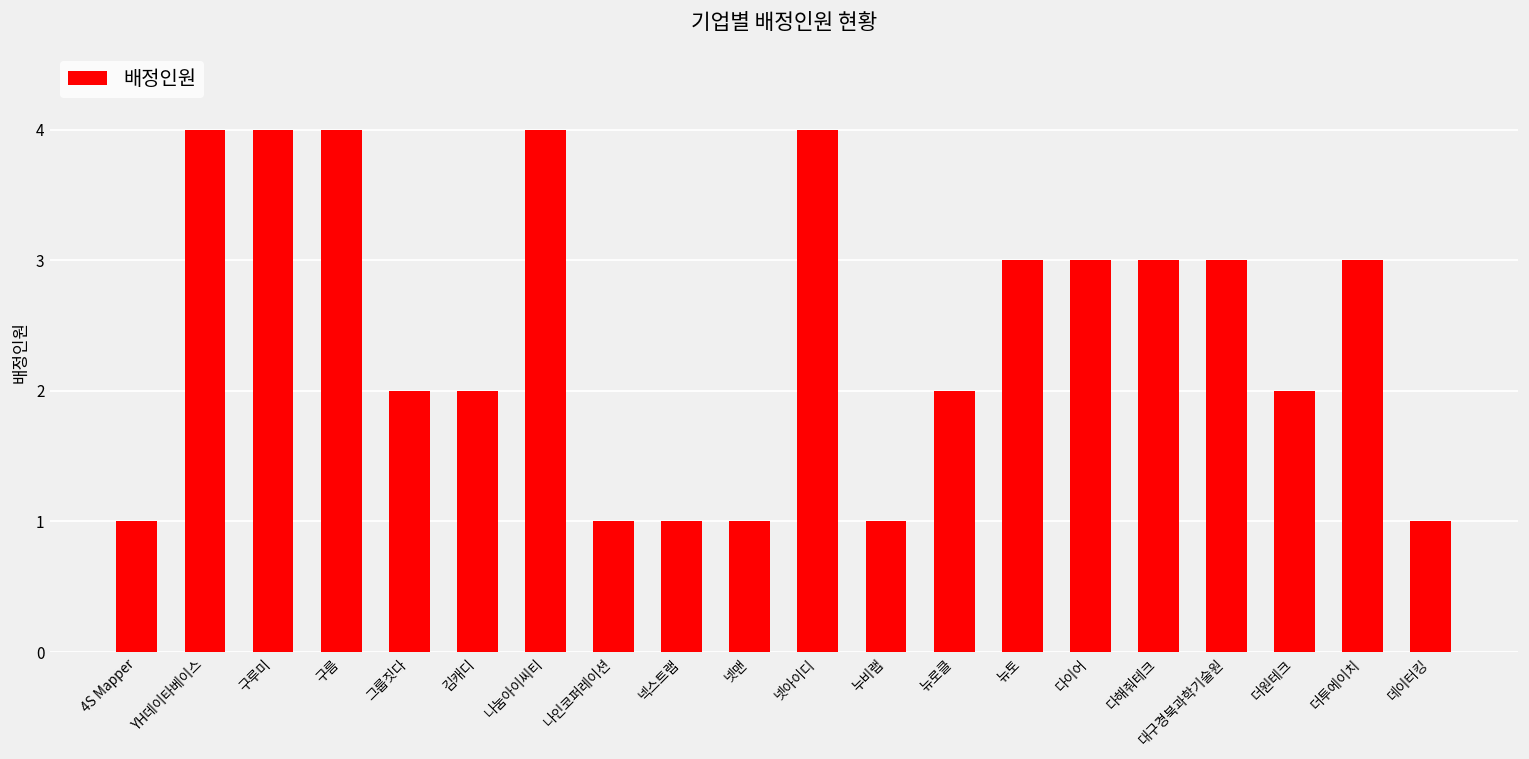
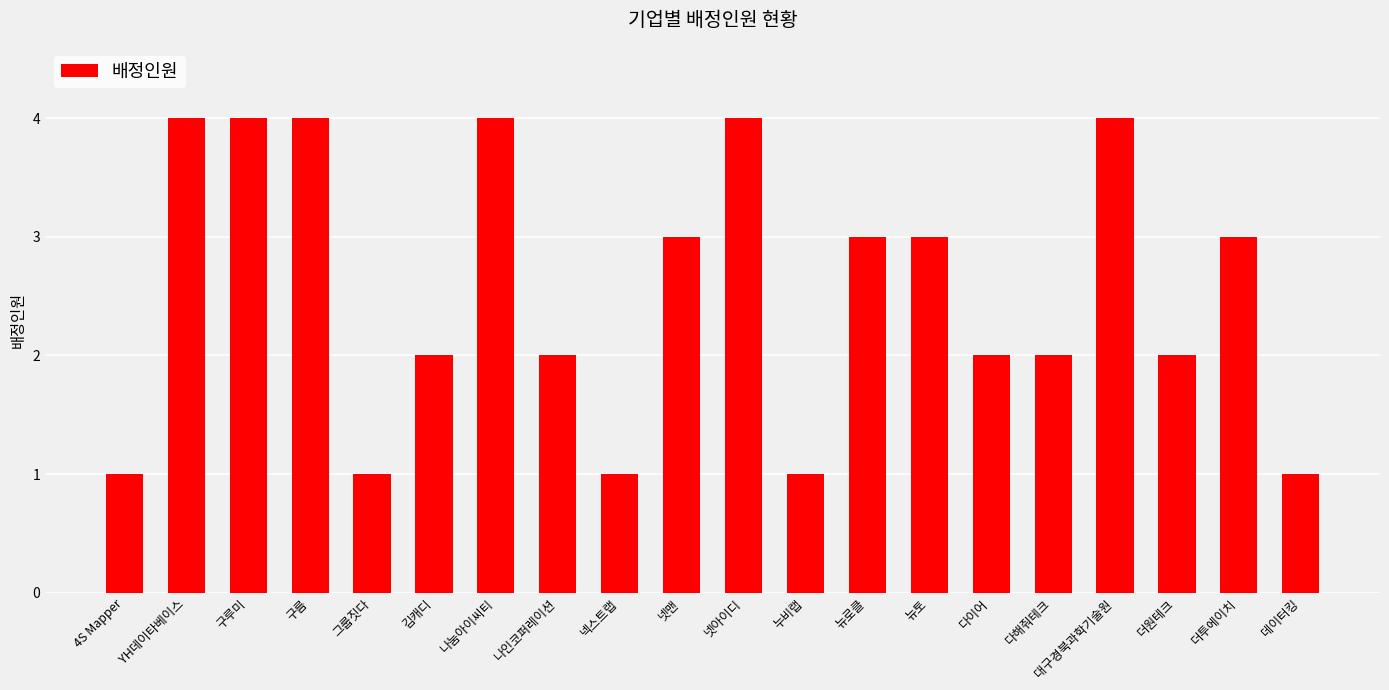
  {
    "4S Mapper": 1,
    "YH데이타베이스": 4,
    "구루미": 4,
    "구름": 4,
-   "그룹짓다": 2,
+   "그룹짓다": 1,
    "김캐디": 2,
    "나눔아이씨티": 4,
-   "나인코퍼레이션": 1,
+   "나인코퍼레이션": 2,
    "넥스트랩": 1,
-   "넷맨": 1,
+   "넷맨": 3,
    "넷아이디": 4,
    "누비랩": 1,
-   "뉴로클": 2,
+   "뉴로클": 3,
    "뉴토": 3,
-   "다이어": 3,
-   "다해줘테크": 3,
-   "대구경북과학기술원": 3,
+   "다이어": 2,
+   "다해줘테크": 2,
+   "대구경북과학기술원": 4,
    "더원테크": 2,
    "더투에이치": 3,
    "데이터킹": 1
  }
